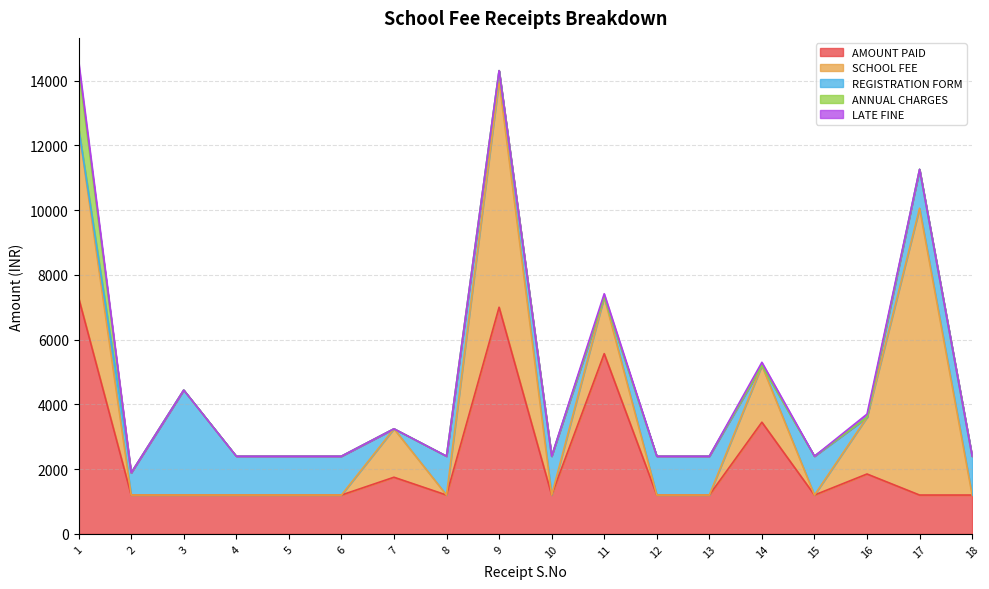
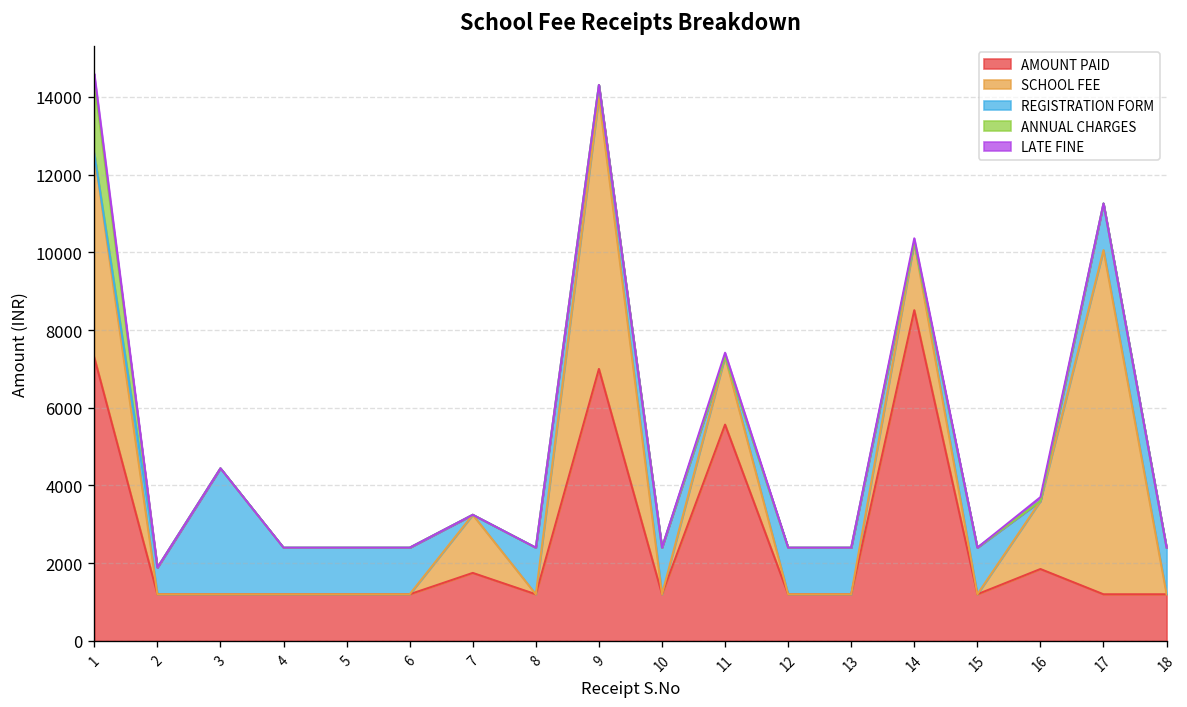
  {
    "AMOUNT PAID": {
      "1": 7300,
      "7": 1800,
      "9": 7000,
      "11": 5600,
-     "14": 3500,
+     "14": 8500,
      "16": 1900,
      "17": 1200
    },
    "SCHOOL FEE": {
      "9": 7000,
      "17": 8900
    },
    "ANNUAL CHARGES": {
      "1": 1800
    },
    "LATE FINE": {
      "1": 200,
      "11": 100,
      "14": 100,
      "16": 100
    }
  }
